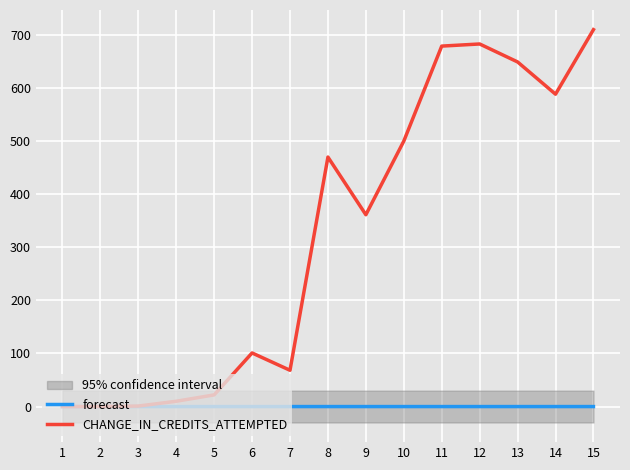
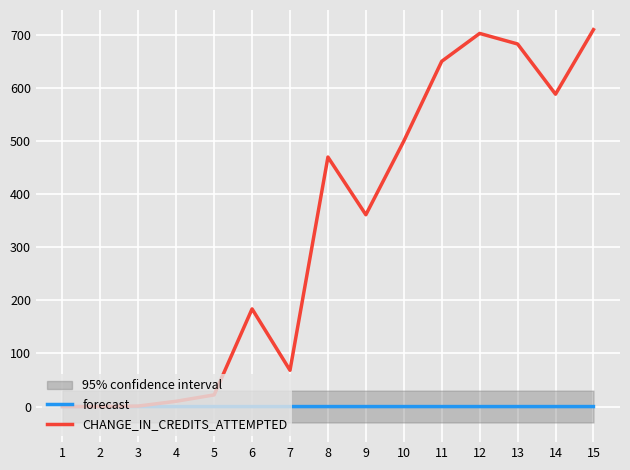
  {
    "forecast": {
      "8": 0,
      "9": 0,
      "10": 0,
      "11": 0,
      "12": 0,
      "13": 0,
      "14": 0,
      "15": 0
    },
    "CHANGE_IN_CREDITS_ATTEMPTED": {
-     "6": 100,
+     "6": 180,
      "7": 70,
      "8": 470,
      "9": 360,
      "10": 500,
-     "11": 680,
-     "12": 680,
-     "13": 650,
+     "11": 650,
+     "12": 700,
+     "13": 680,
      "14": 590,
      "15": 710
    }
  }
